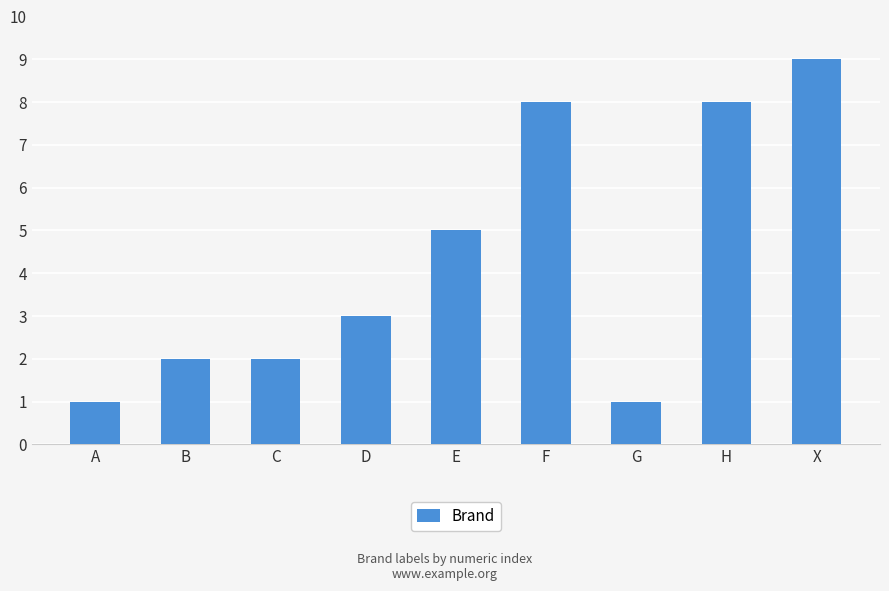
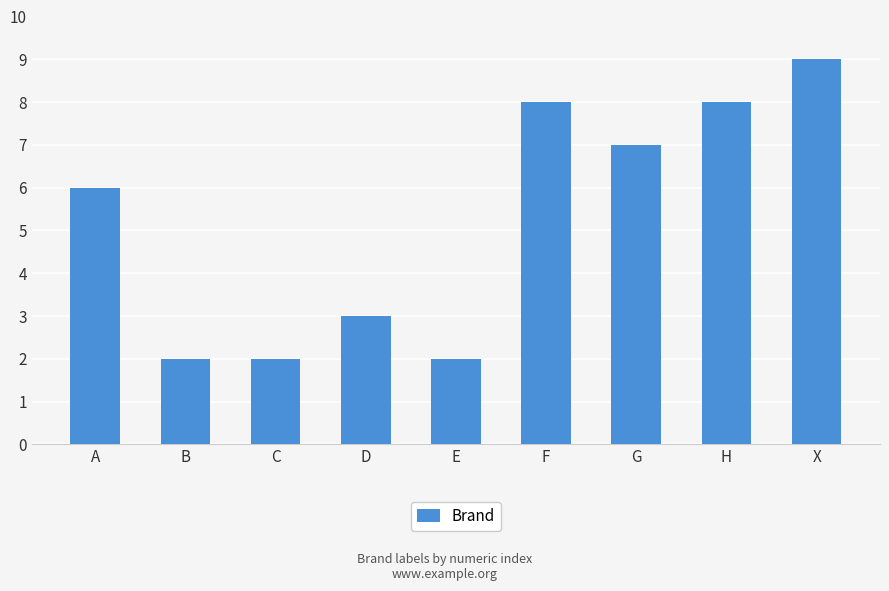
  {
-   "A": 1,
+   "A": 6,
    "B": 2,
    "C": 2,
    "D": 3,
-   "E": 5,
+   "E": 2,
    "F": 8,
-   "G": 1,
+   "G": 7,
    "H": 8,
    "X": 9
  }
